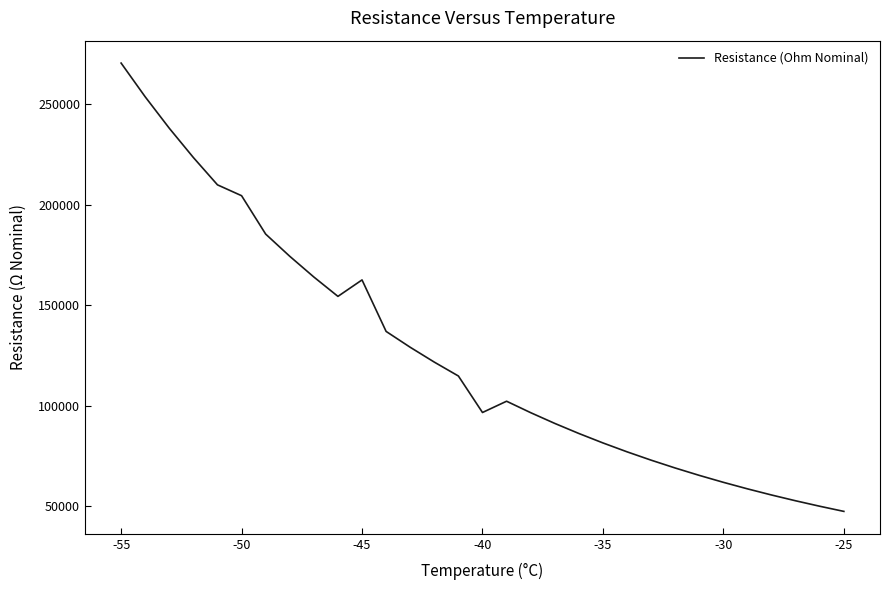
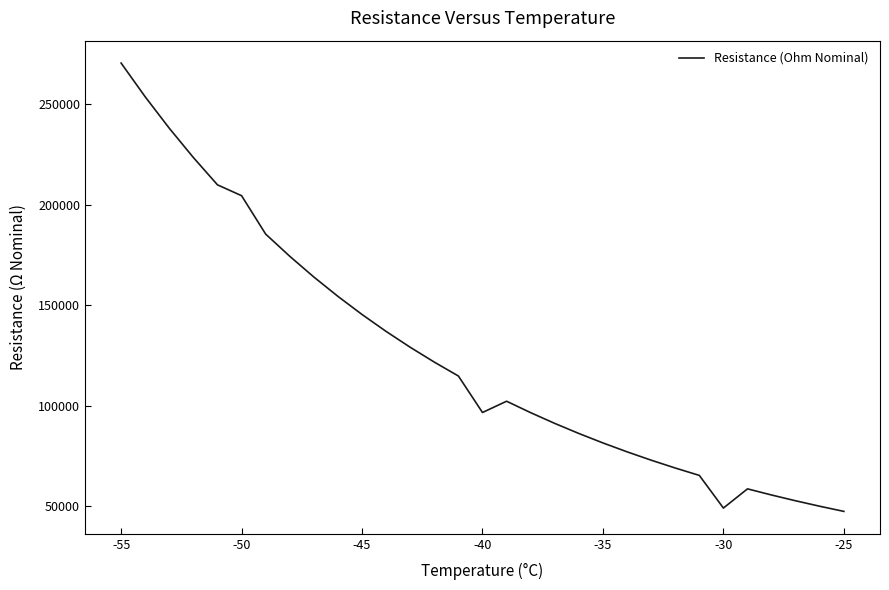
  {
    "-55": 271000,
    "-50": 205000,
-   "-45": 163000,
+   "-45": 145000,
    "-40": 97000,
    "-35": 81000,
-   "-30": 62000,
+   "-30": 49000,
    "-25": 47000
  }
